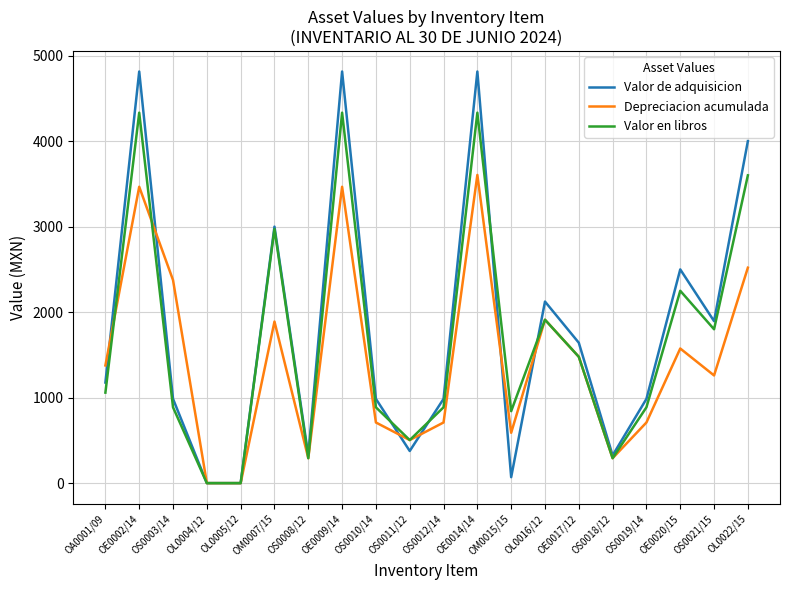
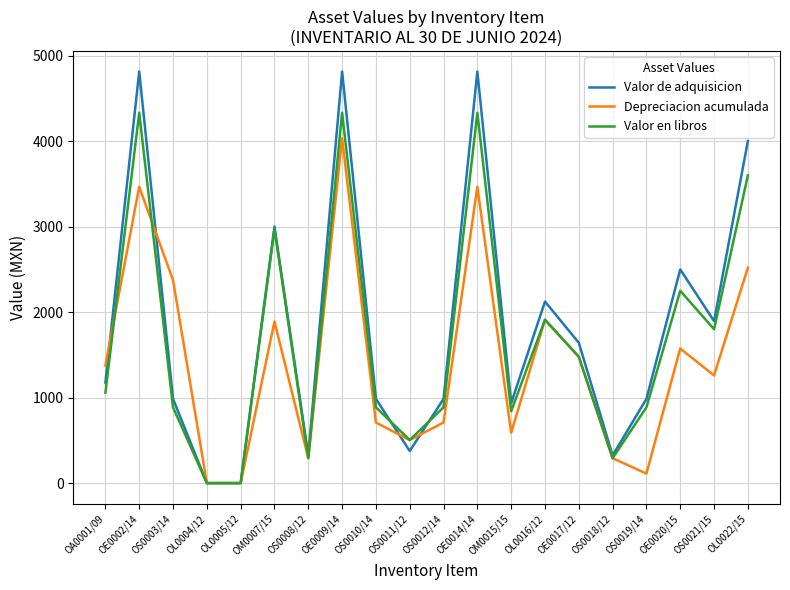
  {
    "Valor de adquisicion": {
      "OA0001/09": 1200,
      "OE0002/14": 4800,
      "OS0003/14": 1000,
      "OS0008/12": 300,
      "OE0009/14": 4800,
      "OS0010/14": 1000,
      "OS0011/12": 400,
      "OS0012/14": 1000,
      "OE0014/14": 4800,
-     "OM0015/15": 100,
+     "OM0015/15": 900,
      "OL0016/12": 2100,
      "OE0017/12": 1600,
      "OS0018/12": 300,
      "OS0019/14": 1000,
      "OE0020/15": 2500,
      "OS0021/15": 1900,
      "OL0022/15": 4000
    },
    "Depreciacion acumulada": {
      "OA0001/09": 1400,
      "OE0002/14": 3500,
      "OS0003/14": 2400,
      "OM0007/15": 1900,
-     "OE0009/14": 3500,
+     "OE0009/14": 4000,
      "OS0010/14": 700,
      "OS0012/14": 700,
-     "OE0014/14": 3600,
+     "OE0014/14": 3500,
      "OM0015/15": 600,
-     "OS0019/14": 700,
+     "OS0019/14": 100,
      "OE0020/15": 1600,
      "OS0021/15": 1300,
      "OL0022/15": 2500
    },
    "Valor en libros": {
      "OA0001/09": 1100,
      "OE0002/14": 4300,
      "OS0003/14": 900,
      "OE0009/14": 4300,
      "OS0010/14": 900,
      "OS0012/14": 900,
      "OE0014/14": 4300,
      "OM0015/15": 800,
      "OS0019/14": 900,
      "OE0020/15": 2300,
      "OS0021/15": 1800,
      "OL0022/15": 3600
    }
  }
